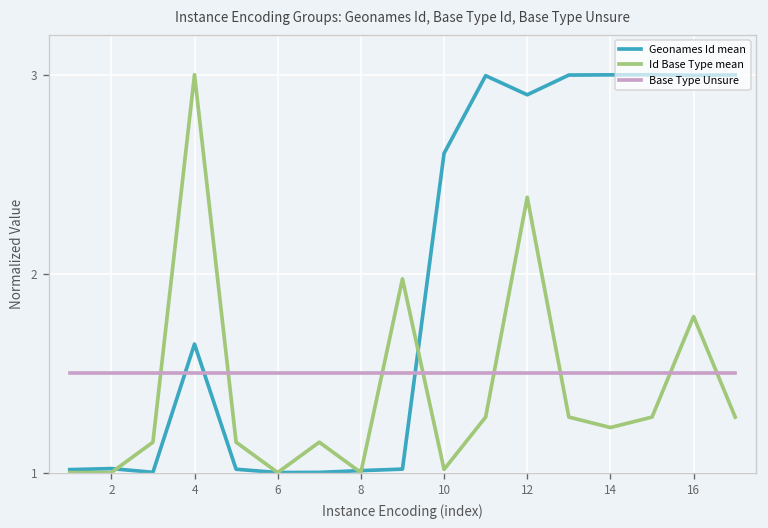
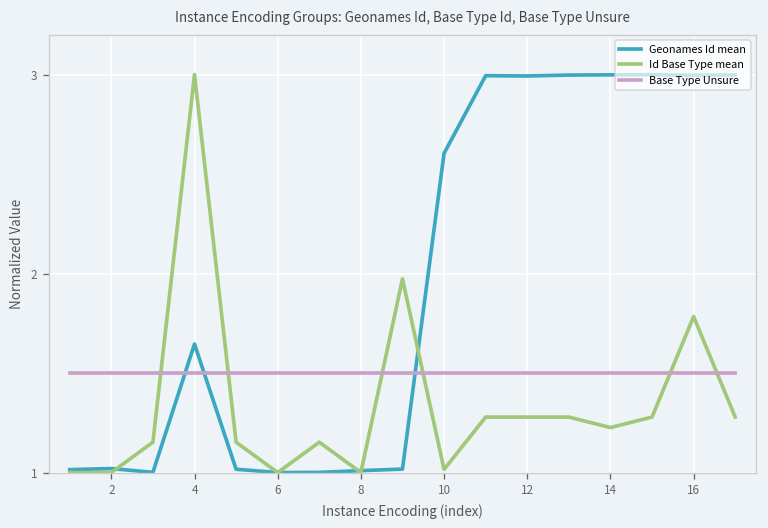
  {
    "Geonames Id mean": {
      "2": 1.02,
      "4": 1.65,
      "10": 2.60,
-     "12": 2.90,
+     "12": 2.99,
      "14": 3.00
    },
    "Id Base Type mean": {
      "2": 1.00,
      "4": 3.00,
      "10": 1.02,
-     "12": 2.38,
+     "12": 1.28,
      "14": 1.23,
      "16": 1.78
    },
    "Base Type Unsure": {
      "2": 1.50,
      "4": 1.50,
      "6": 1.50,
      "8": 1.50,
      "10": 1.50,
      "12": 1.50,
      "14": 1.50,
      "16": 1.50
    }
  }
